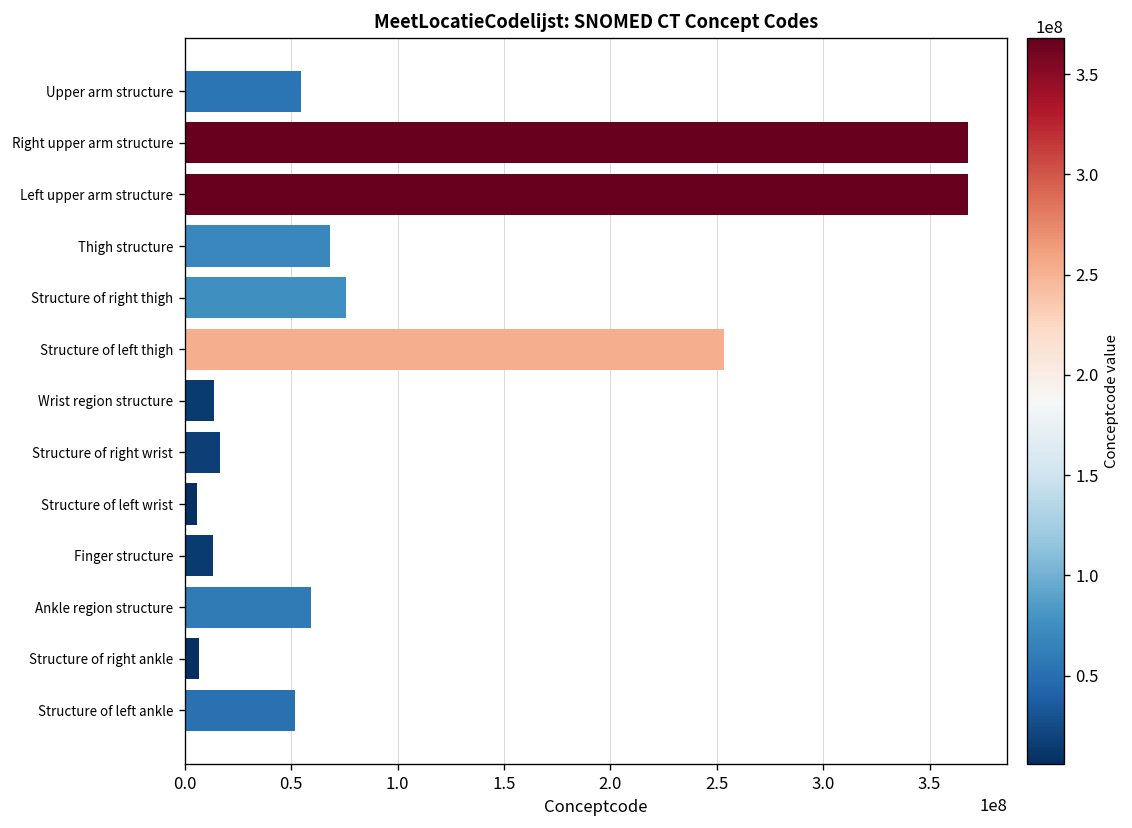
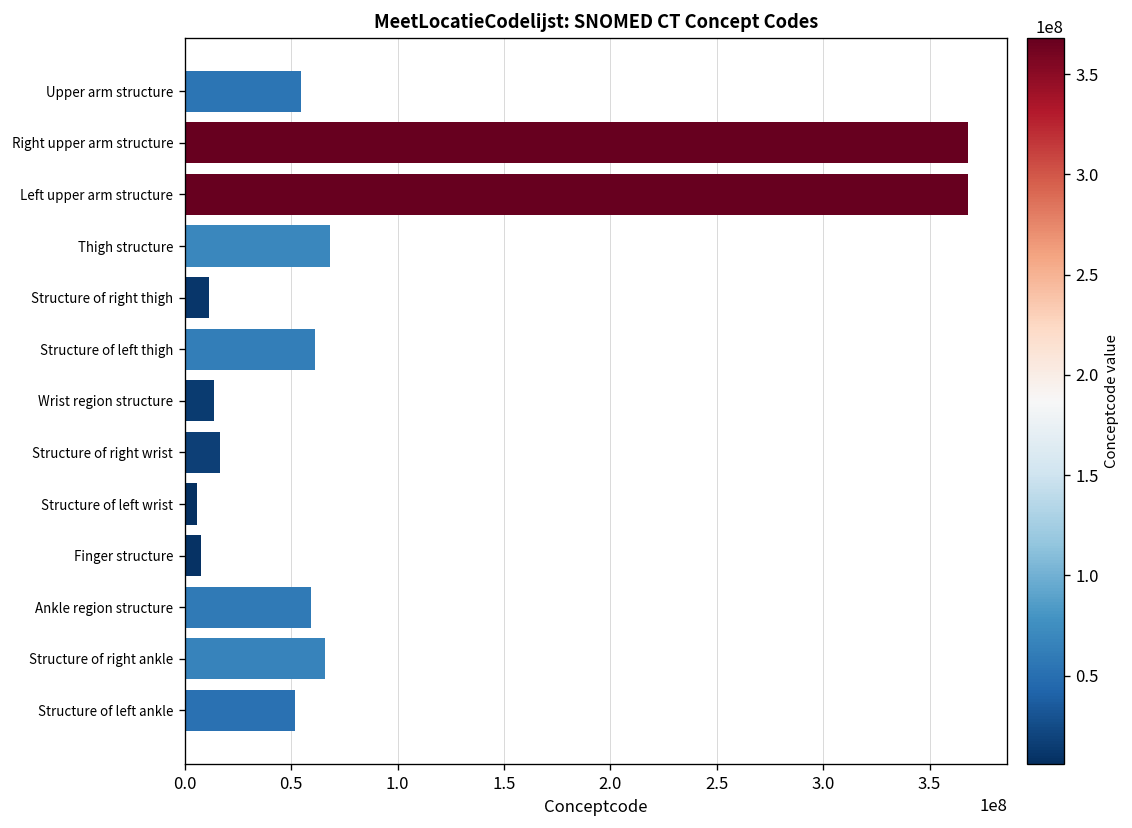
  {
    "Upper arm structure": 55000000,
    "Right upper arm structure": 368000000,
    "Left upper arm structure": 368000000,
    "Thigh structure": 68000000,
-   "Structure of right thigh": 76000000,
-   "Structure of left thigh": 254000000,
+   "Structure of right thigh": 11000000,
+   "Structure of left thigh": 61000000,
    "Wrist region structure": 14000000,
    "Structure of right wrist": 17000000,
    "Structure of left wrist": 6000000,
-   "Finger structure": 13000000,
+   "Finger structure": 8000000,
    "Ankle region structure": 59000000,
-   "Structure of right ankle": 7000000,
+   "Structure of right ankle": 66000000,
    "Structure of left ankle": 52000000
  }
